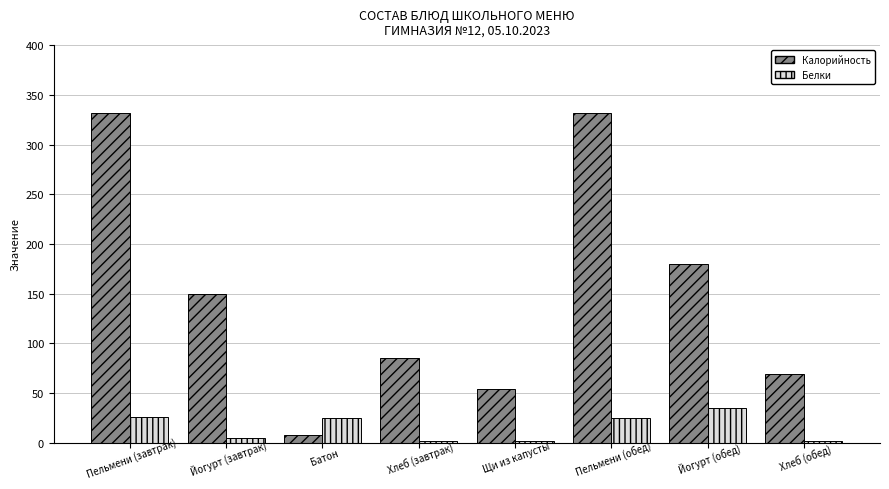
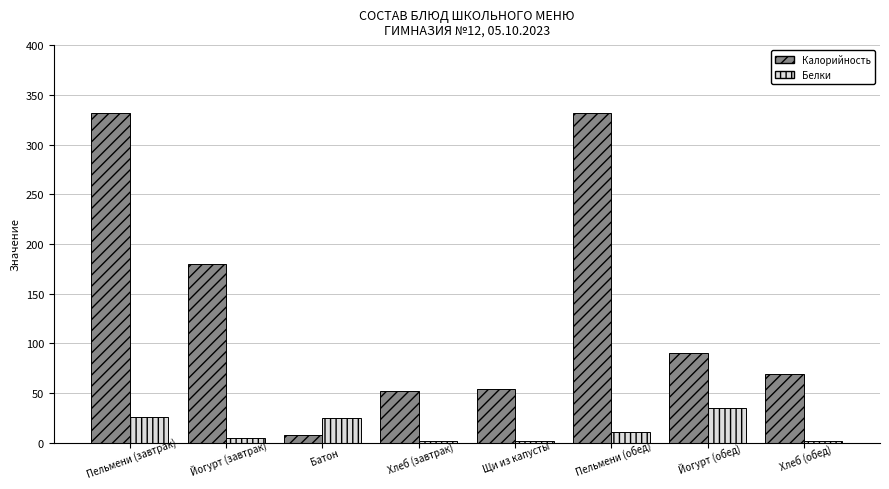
  {
    "Калорийность": {
      "Пельмени (завтрак)": 330,
-     "Йогурт (завтрак)": 150,
+     "Йогурт (завтрак)": 180,
      "Батон": 10,
-     "Хлеб (завтрак)": 90,
+     "Хлеб (завтрак)": 50,
      "Щи из капусты": 50,
      "Пельмени (обед)": 330,
-     "Йогурт (обед)": 180,
+     "Йогурт (обед)": 90,
      "Хлеб (обед)": 70
    },
    "Белки": {
      "Пельмени (завтрак)": 30,
      "Йогурт (завтрак)": 10,
      "Батон": 30,
-     "Пельмени (обед)": 30,
+     "Пельмени (обед)": 10,
      "Йогурт (обед)": 40
    }
  }
